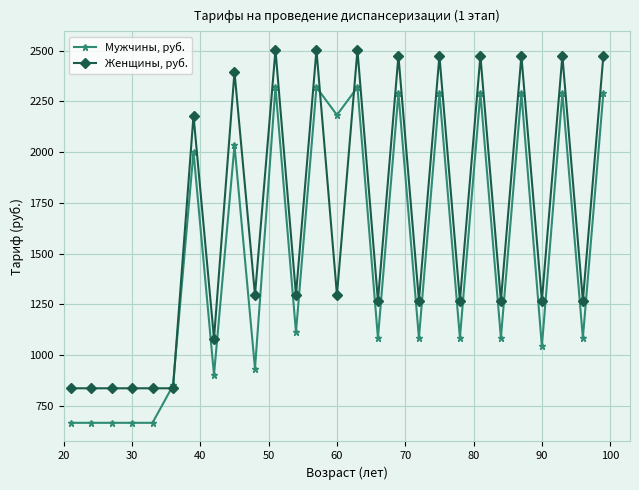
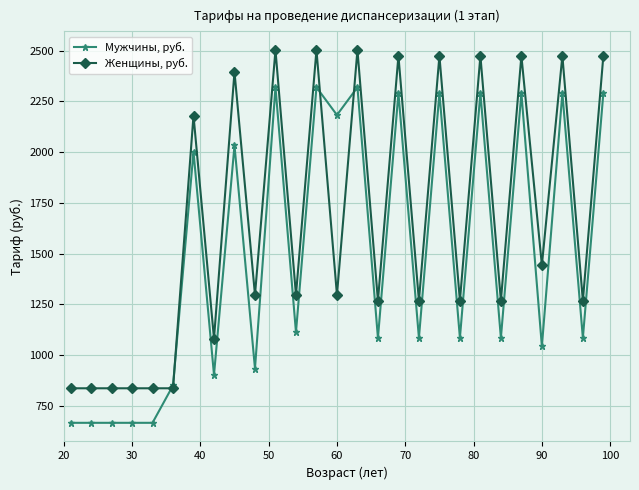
  {
    "Мужчины, руб.": {
      "30": 670,
      "60": 2180,
      "90": 1040
    },
    "Женщины, руб.": {
      "30": 840,
      "60": 1300,
-     "90": 1270
+     "90": 1440
    }
  }
